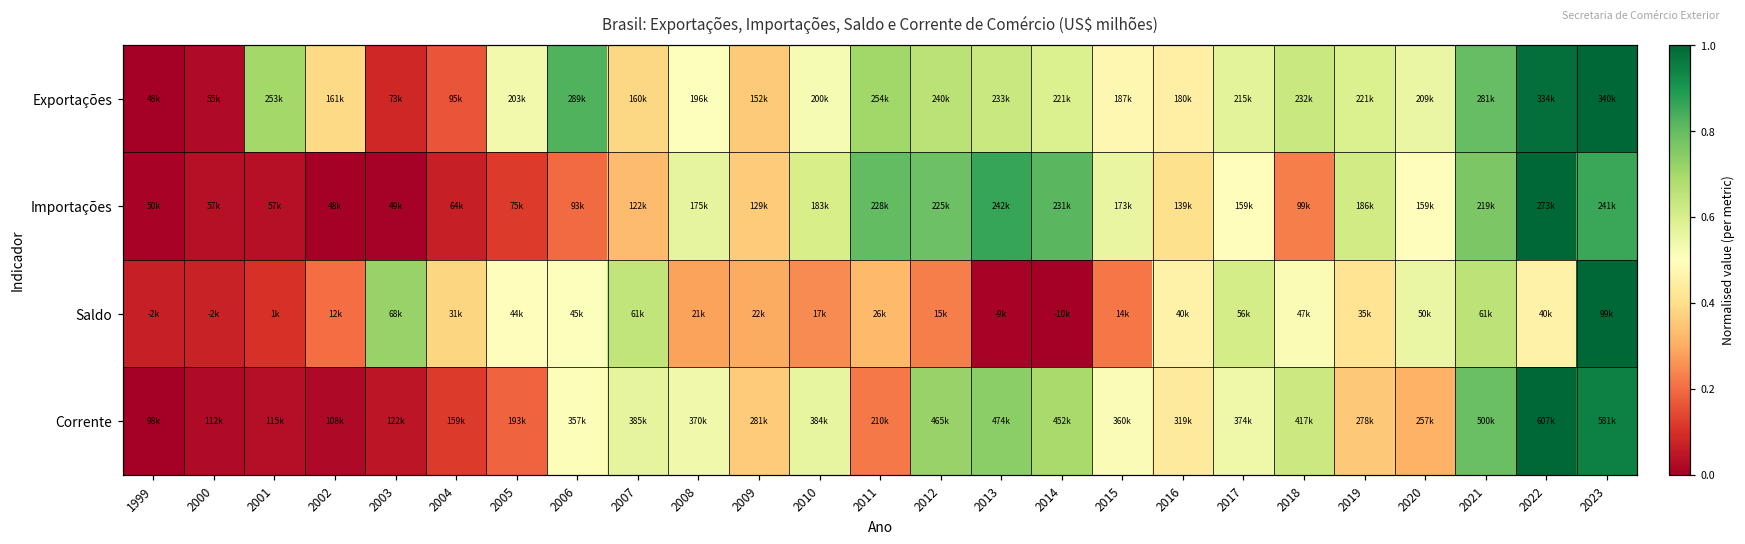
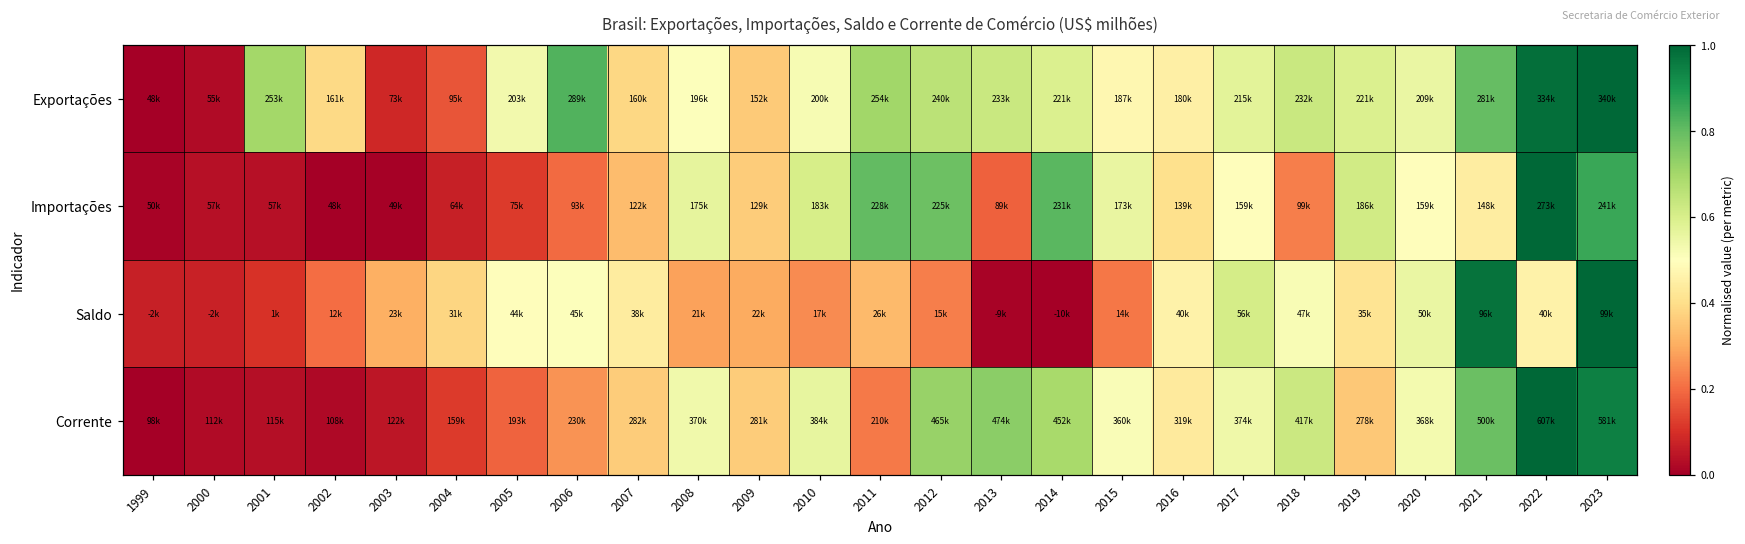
  {
    "Exportações": {
      "1999": "48k",
      "2000": "55k",
      "2001": "253k",
      "2002": "161k",
      "2003": "73k",
      "2004": "95k",
      "2005": "203k",
      "2006": "289k",
      "2007": "160k",
      "2008": "196k",
      "2009": "152k",
      "2010": "200k",
      "2011": "254k",
      "2012": "240k",
      "2013": "233k",
      "2014": "221k",
      "2015": "187k",
      "2016": "180k",
      "2017": "215k",
      "2018": "232k",
      "2019": "221k",
      "2020": "209k",
      "2021": "281k",
      "2022": "334k",
      "2023": "340k"
    },
    "Importações": {
      "1999": "50k",
      "2000": "57k",
      "2001": "57k",
      "2002": "48k",
      "2003": "49k",
      "2004": "64k",
      "2005": "75k",
      "2006": "93k",
      "2007": "122k",
      "2008": "175k",
      "2009": "129k",
      "2010": "183k",
      "2011": "228k",
      "2012": "225k",
-     "2013": "242k",
+     "2013": "89k",
      "2014": "231k",
      "2015": "173k",
      "2016": "139k",
      "2017": "159k",
      "2018": "99k",
      "2019": "186k",
      "2020": "159k",
-     "2021": "219k",
+     "2021": "148k",
      "2022": "273k",
      "2023": "241k"
    },
    "Saldo": {
      "1999": "-2k",
      "2000": "-2k",
      "2001": "1k",
      "2002": "12k",
-     "2003": "68k",
+     "2003": "23k",
      "2004": "31k",
      "2005": "44k",
      "2006": "45k",
-     "2007": "61k",
+     "2007": "38k",
      "2008": "21k",
      "2009": "22k",
      "2010": "17k",
      "2011": "26k",
      "2012": "15k",
      "2013": "-9k",
      "2014": "-10k",
      "2015": "14k",
      "2016": "40k",
      "2017": "56k",
      "2018": "47k",
      "2019": "35k",
      "2020": "50k",
-     "2021": "61k",
+     "2021": "96k",
      "2022": "40k",
      "2023": "99k"
    },
    "Corrente": {
      "1999": "98k",
      "2000": "112k",
      "2001": "115k",
      "2002": "108k",
      "2003": "122k",
      "2004": "159k",
      "2005": "193k",
-     "2006": "357k",
-     "2007": "385k",
+     "2006": "230k",
+     "2007": "282k",
      "2008": "370k",
      "2009": "281k",
      "2010": "384k",
      "2011": "210k",
      "2012": "465k",
      "2013": "474k",
      "2014": "452k",
      "2015": "360k",
      "2016": "319k",
      "2017": "374k",
      "2018": "417k",
      "2019": "278k",
-     "2020": "257k",
+     "2020": "368k",
      "2021": "500k",
      "2022": "607k",
      "2023": "581k"
    }
  }
